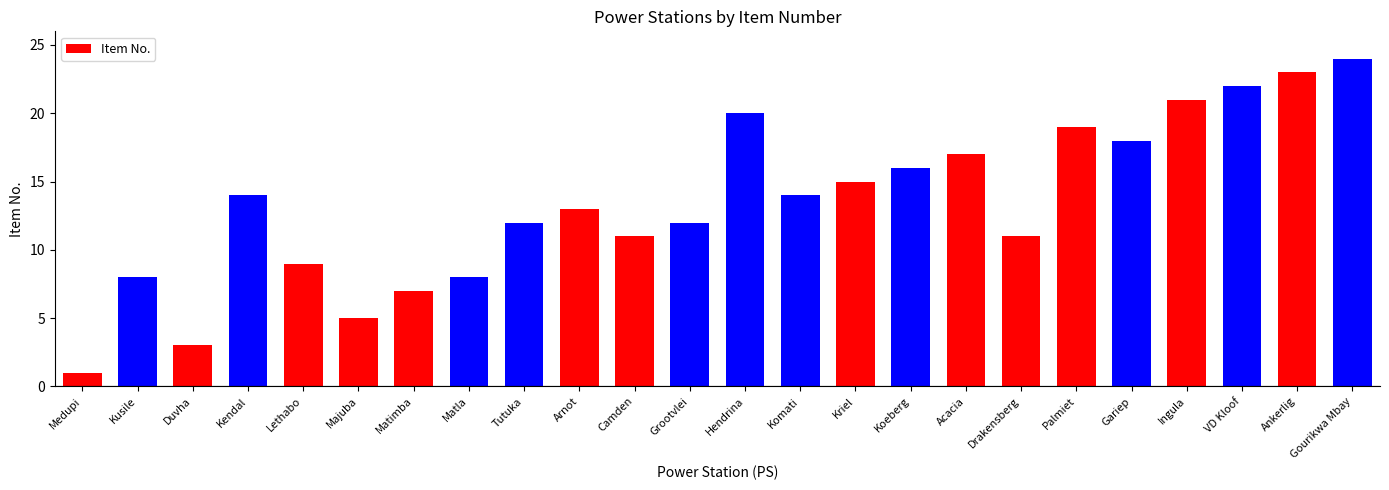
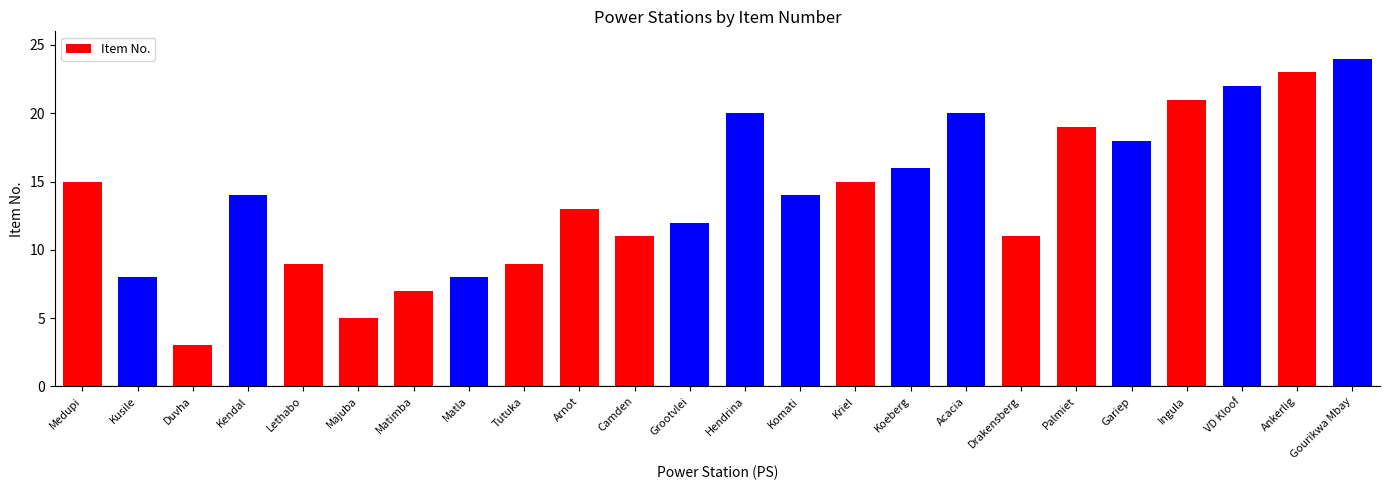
  {
-   "Medupi": 1,
+   "Medupi": 15,
    "Kusile": 8,
    "Duvha": 3,
    "Kendal": 14,
    "Lethabo": 9,
    "Majuba": 5,
    "Matimba": 7,
    "Matla": 8,
-   "Tutuka": 12,
+   "Tutuka": 9,
    "Arnot": 13,
    "Camden": 11,
    "Grootvlei": 12,
    "Hendrina": 20,
    "Komati": 14,
    "Kriel": 15,
    "Koeberg": 16,
-   "Acacia": 17,
+   "Acacia": 20,
    "Drakensberg": 11,
    "Palmiet": 19,
    "Gariep": 18,
    "Ingula": 21,
    "VD Kloof": 22,
    "Ankerlig": 23,
    "Gourikwa Mbay": 24
  }
